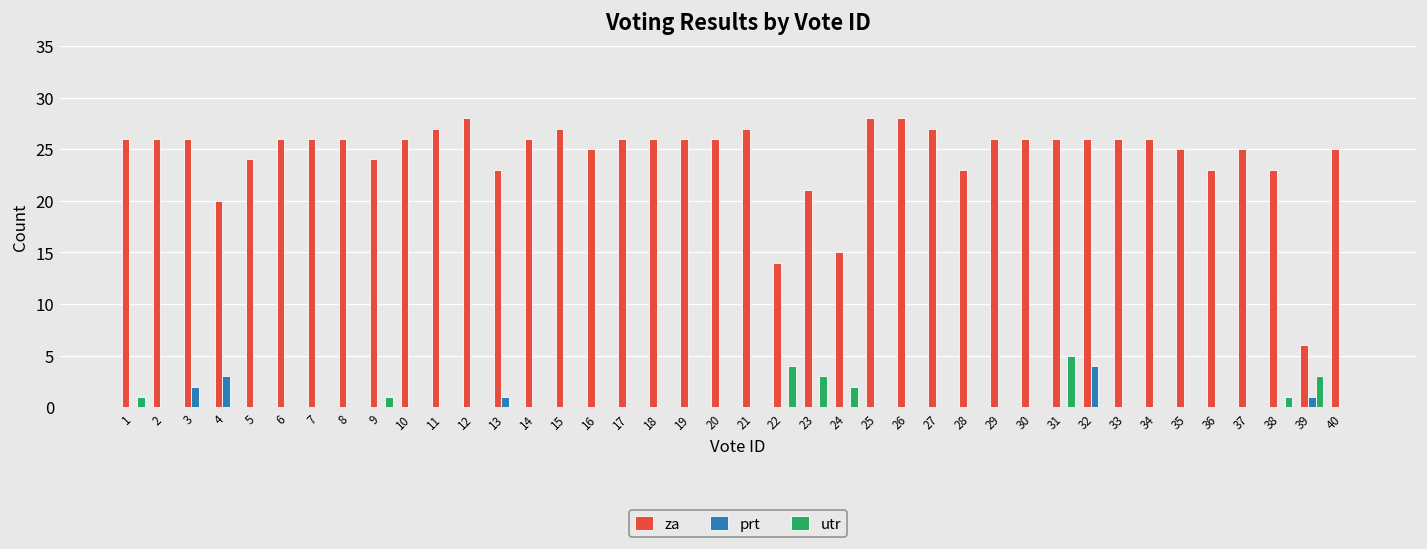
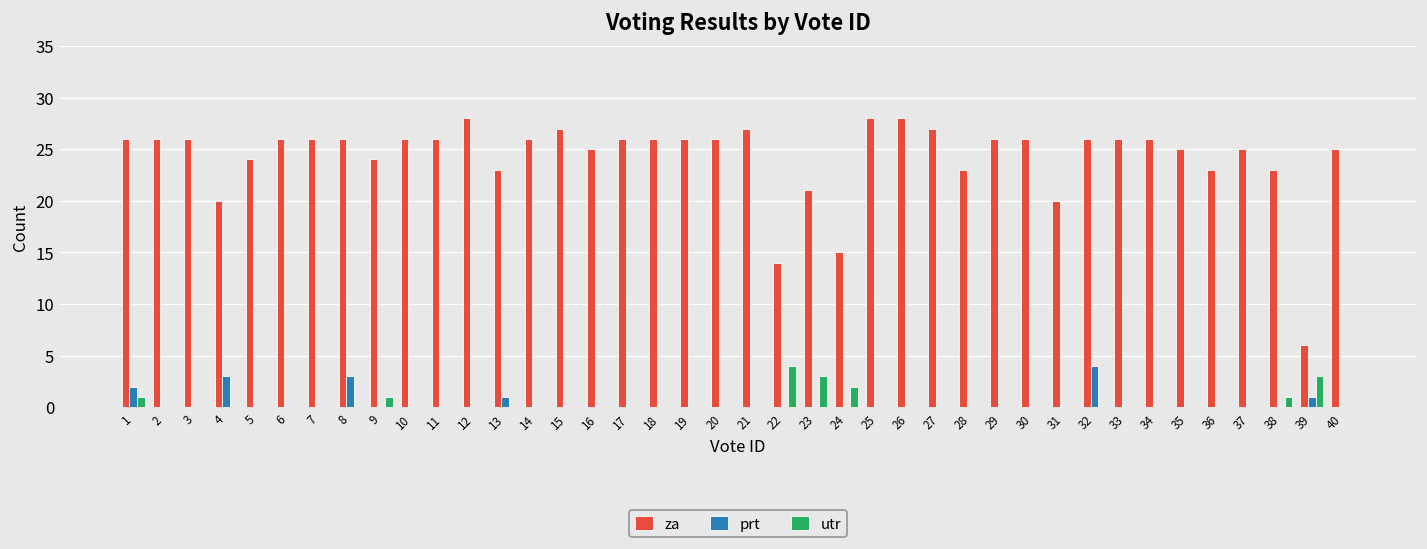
  {
    "za": {
      "1": 26,
      "2": 26,
      "3": 26,
      "4": 20,
      "5": 24,
      "6": 26,
      "7": 26,
      "8": 26,
      "9": 24,
      "10": 26,
-     "11": 27,
+     "11": 26,
      "12": 28,
      "13": 23,
      "14": 26,
      "15": 27,
      "16": 25,
      "17": 26,
      "18": 26,
      "19": 26,
      "20": 26,
      "21": 27,
      "22": 14,
      "23": 21,
      "24": 15,
      "25": 28,
      "26": 28,
      "27": 27,
      "28": 23,
      "29": 26,
      "30": 26,
-     "31": 26,
+     "31": 20,
      "32": 26,
      "33": 26,
      "34": 26,
      "35": 25,
      "36": 23,
      "37": 25,
      "38": 23,
      "39": 6,
      "40": 25
    },
    "prt": {
-     "1": 0,
+     "1": 2,
      "2": 0,
-     "3": 2,
+     "3": 0,
      "4": 3,
      "5": 0,
      "6": 0,
      "7": 0,
-     "8": 0,
+     "8": 3,
      "9": 0,
      "10": 0,
      "11": 0,
      "12": 0,
      "13": 1,
      "14": 0,
      "15": 0,
      "16": 0,
      "17": 0,
      "18": 0,
      "19": 0,
      "20": 0,
      "21": 0,
      "22": 0,
      "23": 0,
      "24": 0,
      "25": 0,
      "26": 0,
      "27": 0,
      "28": 0,
      "29": 0,
      "30": 0,
      "31": 0,
      "32": 4,
      "33": 0,
      "34": 0,
      "35": 0,
      "36": 0,
      "37": 0,
      "38": 0,
      "39": 1,
      "40": 0
    },
    "utr": {
      "1": 1,
      "2": 0,
      "3": 0,
      "4": 0,
      "5": 0,
      "6": 0,
      "7": 0,
      "8": 0,
      "9": 1,
      "10": 0,
      "11": 0,
      "12": 0,
      "13": 0,
      "14": 0,
      "15": 0,
      "16": 0,
      "17": 0,
      "18": 0,
      "19": 0,
      "20": 0,
      "21": 0,
      "22": 4,
      "23": 3,
      "24": 2,
      "25": 0,
      "26": 0,
      "27": 0,
      "28": 0,
      "29": 0,
      "30": 0,
-     "31": 5,
+     "31": 0,
      "32": 0,
      "33": 0,
      "34": 0,
      "35": 0,
      "36": 0,
      "37": 0,
      "38": 1,
      "39": 3,
      "40": 0
    }
  }
